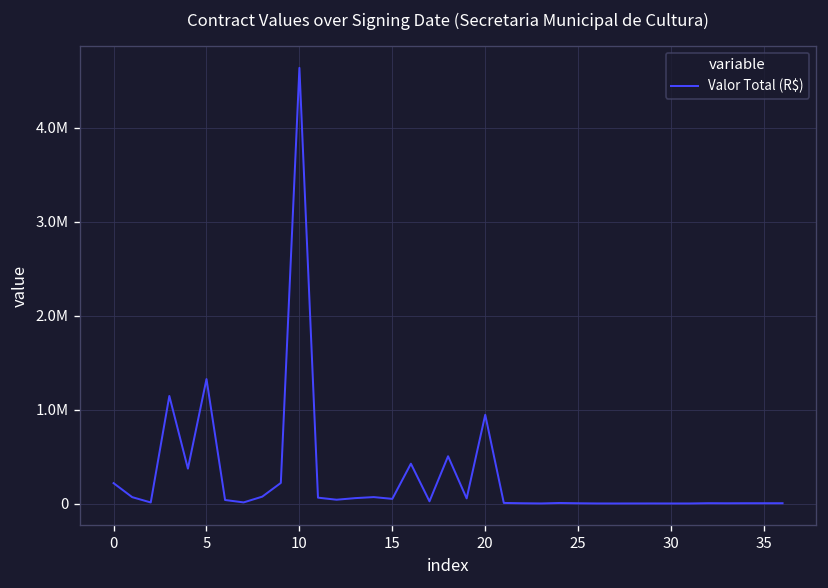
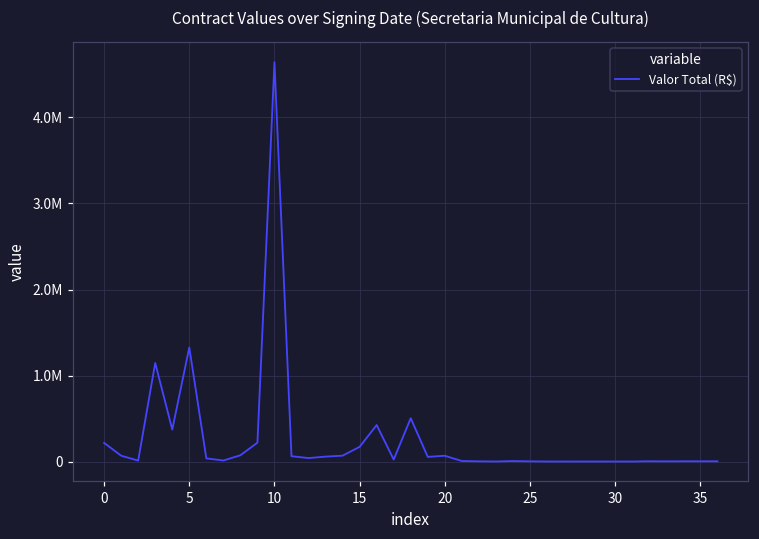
  {
    "0": 200000,
    "5": 1300000,
    "10": 4600000,
-   "15": 100000,
-   "20": 900000,
+   "15": 200000,
+   "20": 100000,
    "25": 0,
    "30": 0,
    "35": 0
  }
